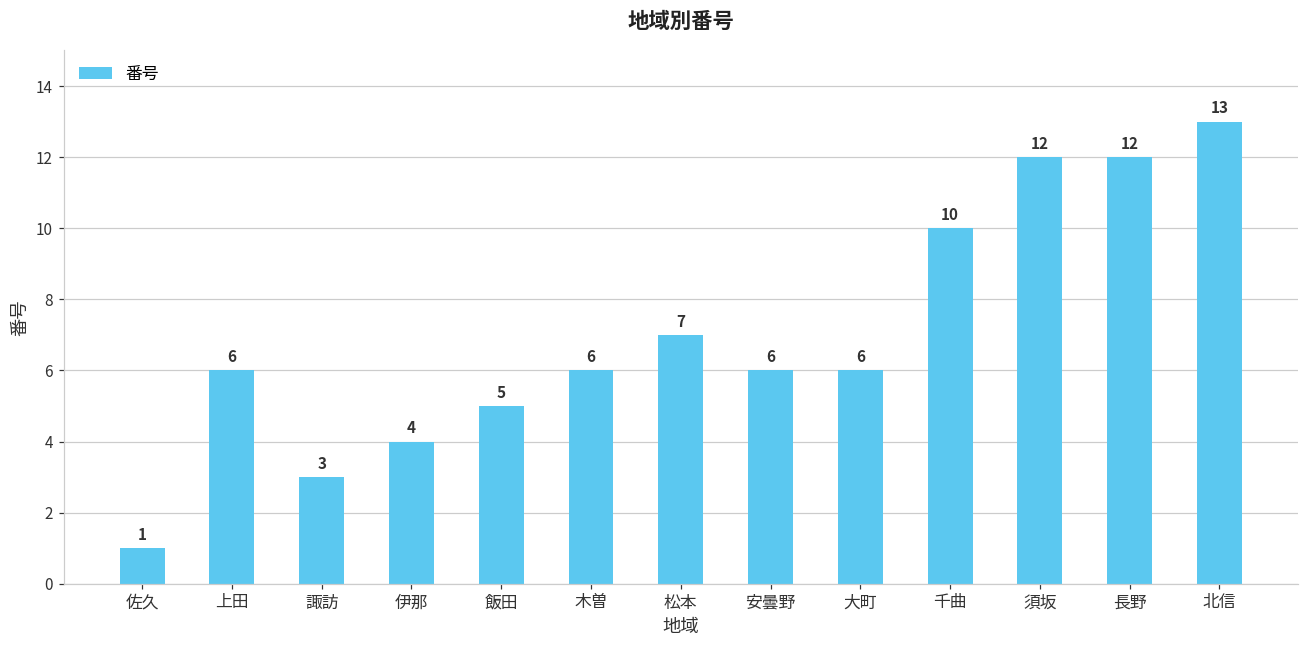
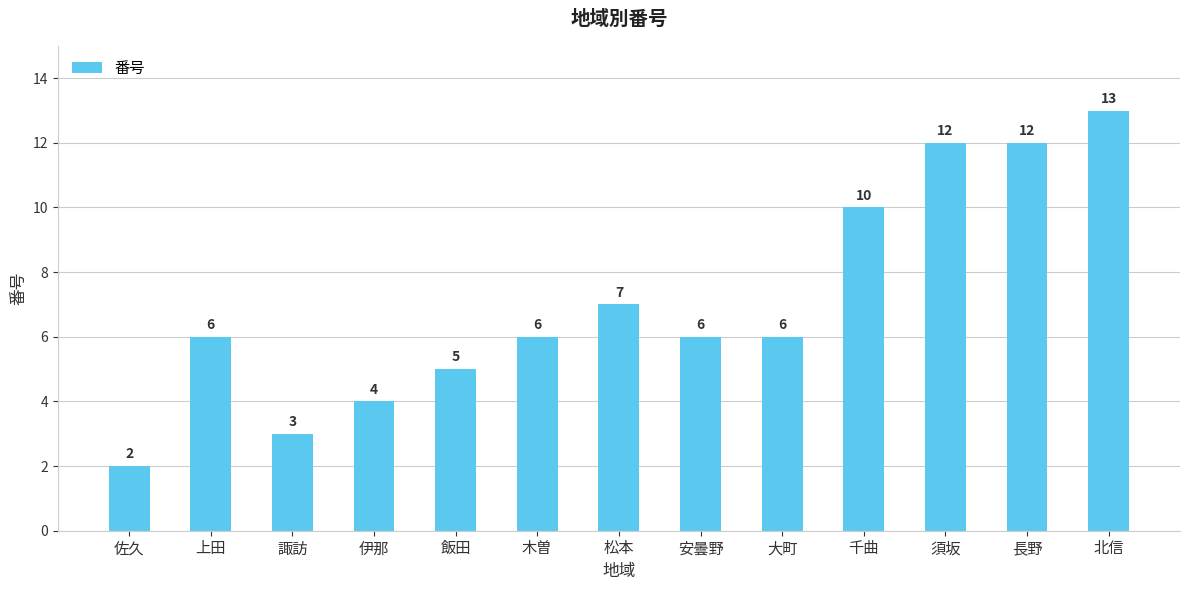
  {
-   "佐久": 1,
+   "佐久": 2,
    "上田": 6,
    "諏訪": 3,
    "伊那": 4,
    "飯田": 5,
    "木曽": 6,
    "松本": 7,
    "安曇野": 6,
    "大町": 6,
    "千曲": 10,
    "須坂": 12,
    "長野": 12,
    "北信": 13
  }
